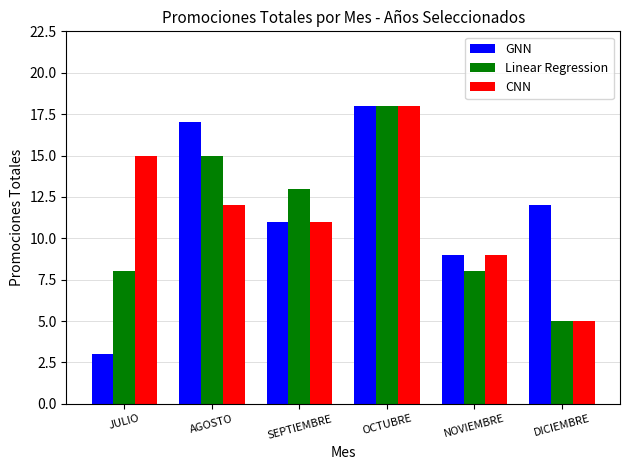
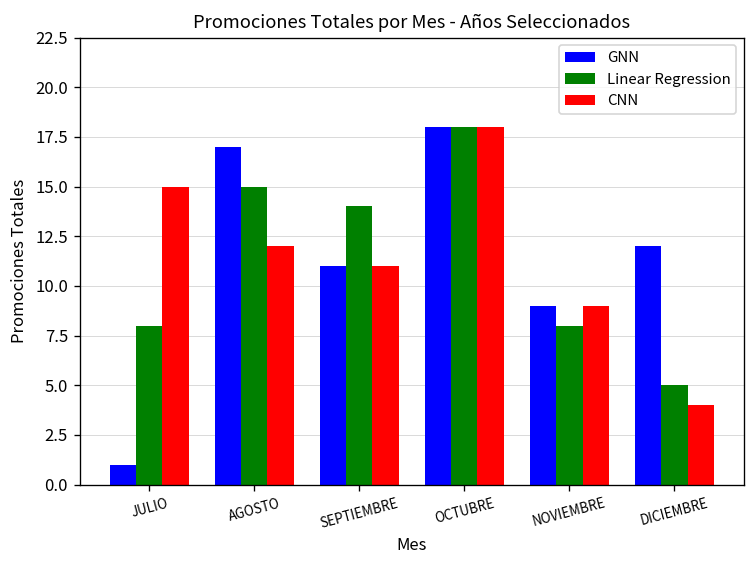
  {
    "GNN": {
-     "JULIO": 3,
+     "JULIO": 1,
      "AGOSTO": 17,
      "SEPTIEMBRE": 11,
      "OCTUBRE": 18,
      "NOVIEMBRE": 9,
      "DICIEMBRE": 12
    },
    "Linear Regression": {
      "JULIO": 8,
      "AGOSTO": 15,
-     "SEPTIEMBRE": 13,
+     "SEPTIEMBRE": 14,
      "OCTUBRE": 18,
      "NOVIEMBRE": 8,
      "DICIEMBRE": 5
    },
    "CNN": {
      "JULIO": 15,
      "AGOSTO": 12,
      "SEPTIEMBRE": 11,
      "OCTUBRE": 18,
      "NOVIEMBRE": 9,
-     "DICIEMBRE": 5
+     "DICIEMBRE": 4
    }
  }
